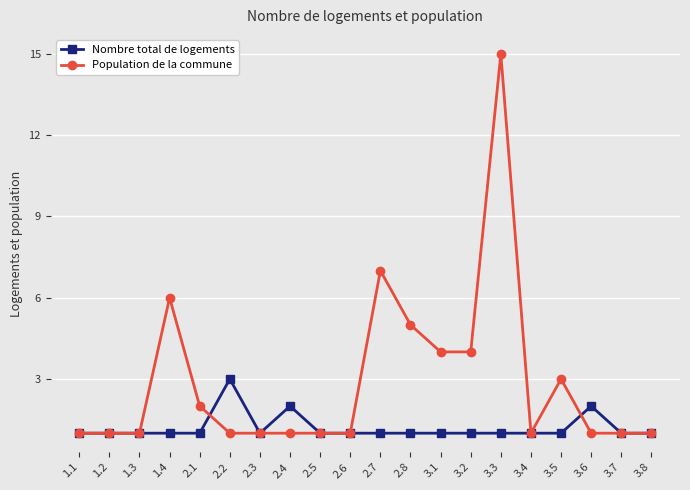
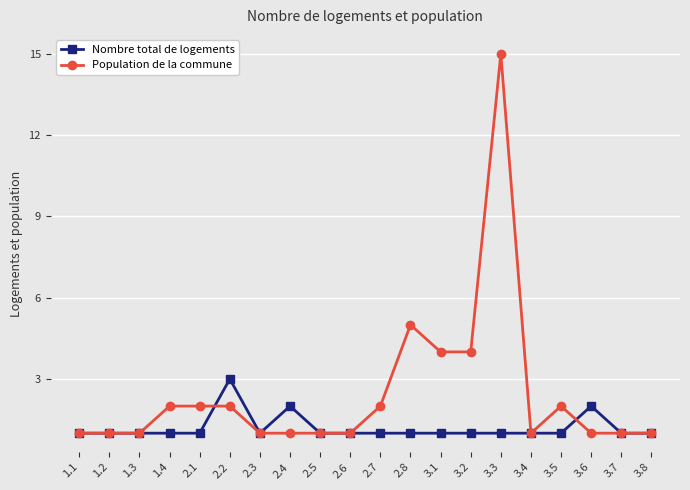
  {
    "Nombre total de logements": {
      "1.4": 1,
      "2.1": 1,
      "2.2": 3,
      "2.4": 2,
      "2.7": 1,
      "2.8": 1,
      "3.1": 1,
      "3.2": 1,
      "3.3": 1,
      "3.5": 1,
      "3.6": 2
    },
    "Population de la commune": {
-     "1.4": 6,
+     "1.4": 2,
      "2.1": 2,
-     "2.2": 1,
+     "2.2": 2,
      "2.4": 1,
-     "2.7": 7,
+     "2.7": 2,
      "2.8": 5,
      "3.1": 4,
      "3.2": 4,
      "3.3": 15,
-     "3.5": 3,
+     "3.5": 2,
      "3.6": 1
    }
  }
